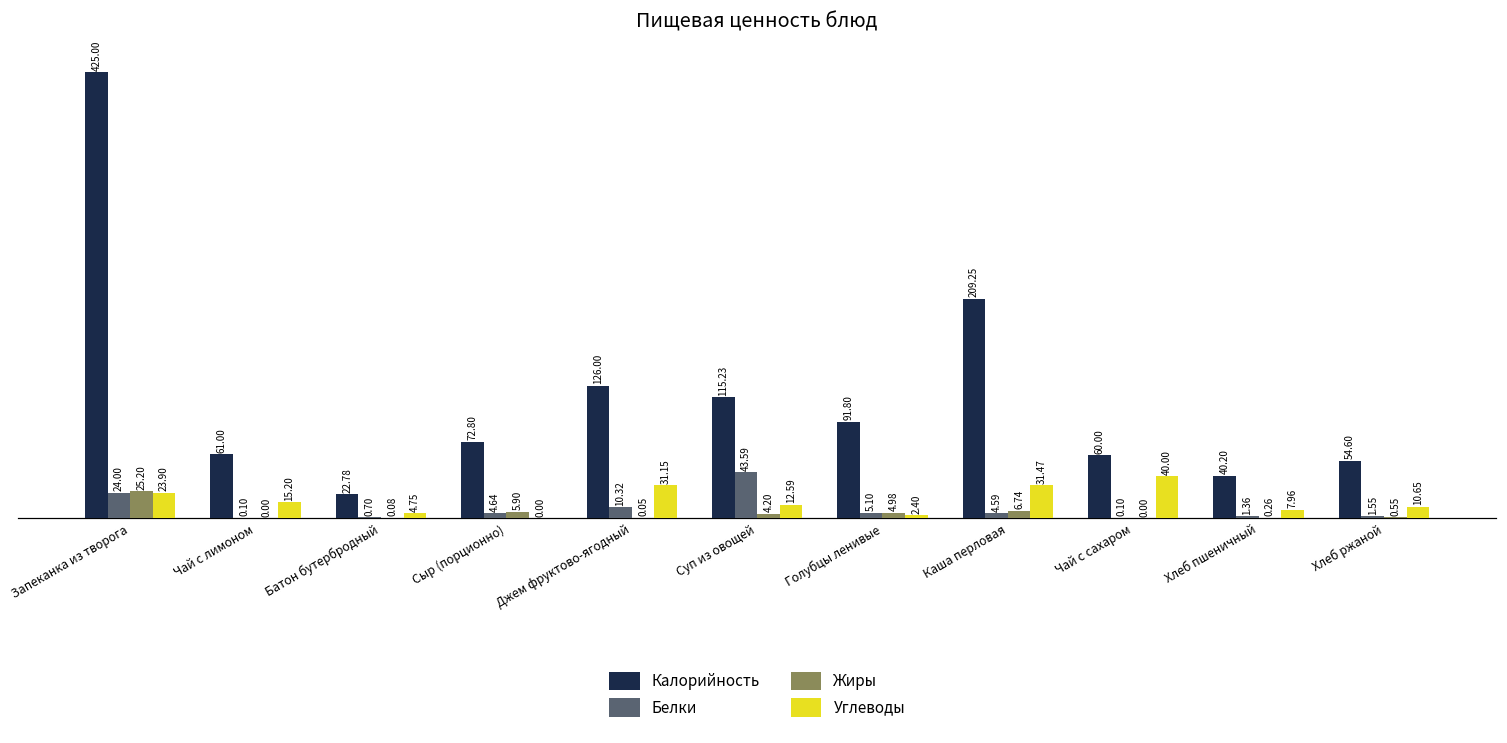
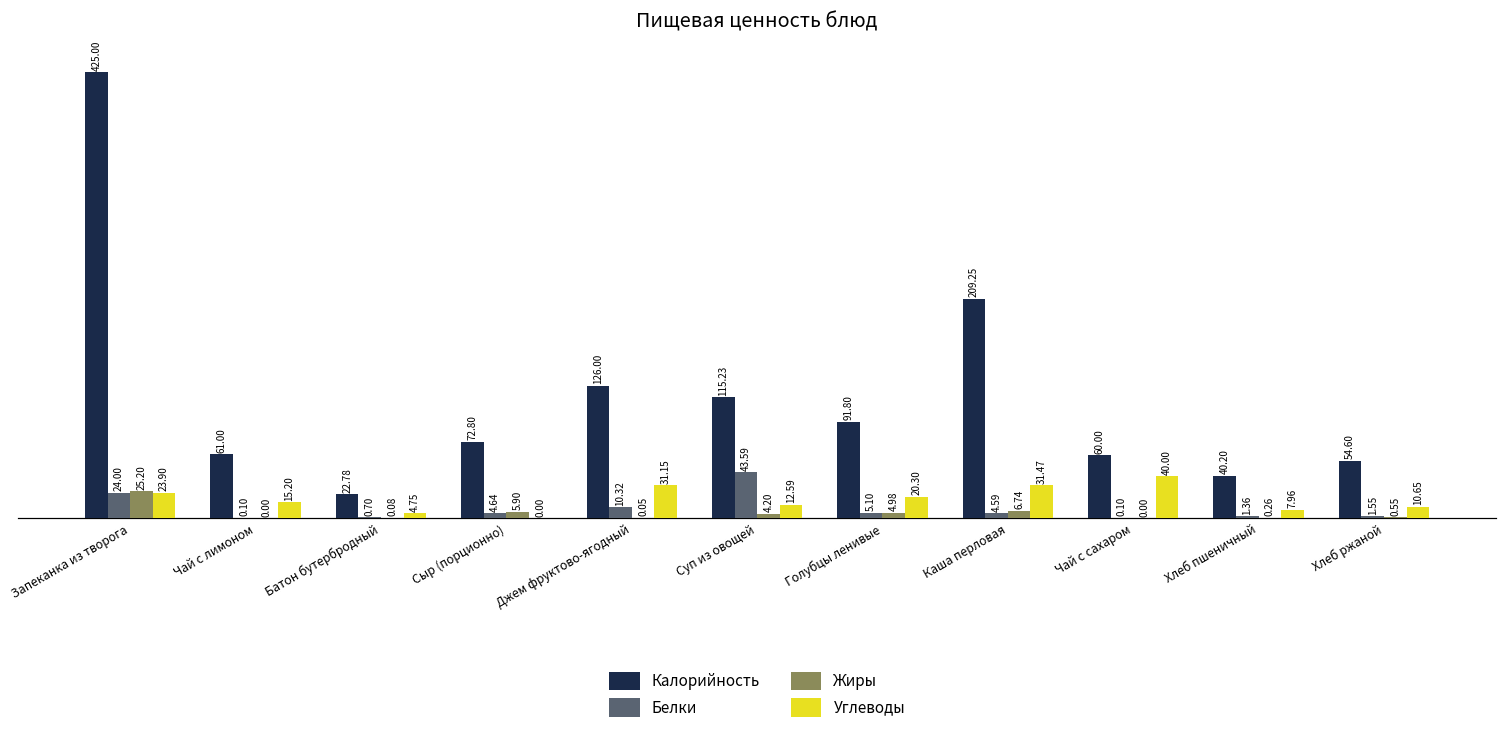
  {
    "Калорийность": {
      "Запеканка из творога": 425.00,
      "Чай с лимоном": 61.00,
      "Батон бутербродный": 22.78,
      "Сыр (порционно)": 72.80,
      "Джем фруктово-ягодный": 126.00,
      "Суп из овощей": 115.23,
      "Голубцы ленивые": 91.80,
      "Каша перловая": 209.25,
      "Чай с сахаром": 60.00,
      "Хлеб пшеничный": 40.20,
      "Хлеб ржаной": 54.60
    },
    "Белки": {
      "Запеканка из творога": 24.00,
      "Чай с лимоном": 0.10,
      "Батон бутербродный": 0.70,
      "Сыр (порционно)": 4.64,
      "Джем фруктово-ягодный": 10.32,
      "Суп из овощей": 43.59,
      "Голубцы ленивые": 5.10,
      "Каша перловая": 4.59,
      "Чай с сахаром": 0.10,
      "Хлеб пшеничный": 1.36,
      "Хлеб ржаной": 1.55
    },
    "Жиры": {
      "Запеканка из творога": 25.20,
      "Чай с лимоном": 0.00,
      "Батон бутербродный": 0.08,
      "Сыр (порционно)": 5.90,
      "Джем фруктово-ягодный": 0.05,
      "Суп из овощей": 4.20,
      "Голубцы ленивые": 4.98,
      "Каша перловая": 6.74,
      "Чай с сахаром": 0.00,
      "Хлеб пшеничный": 0.26,
      "Хлеб ржаной": 0.55
    },
    "Углеводы": {
      "Запеканка из творога": 23.90,
      "Чай с лимоном": 15.20,
      "Батон бутербродный": 4.75,
      "Сыр (порционно)": 0.00,
      "Джем фруктово-ягодный": 31.15,
      "Суп из овощей": 12.59,
-     "Голубцы ленивые": 2.40,
+     "Голубцы ленивые": 20.30,
      "Каша перловая": 31.47,
      "Чай с сахаром": 40.00,
      "Хлеб пшеничный": 7.96,
      "Хлеб ржаной": 10.65
    }
  }
